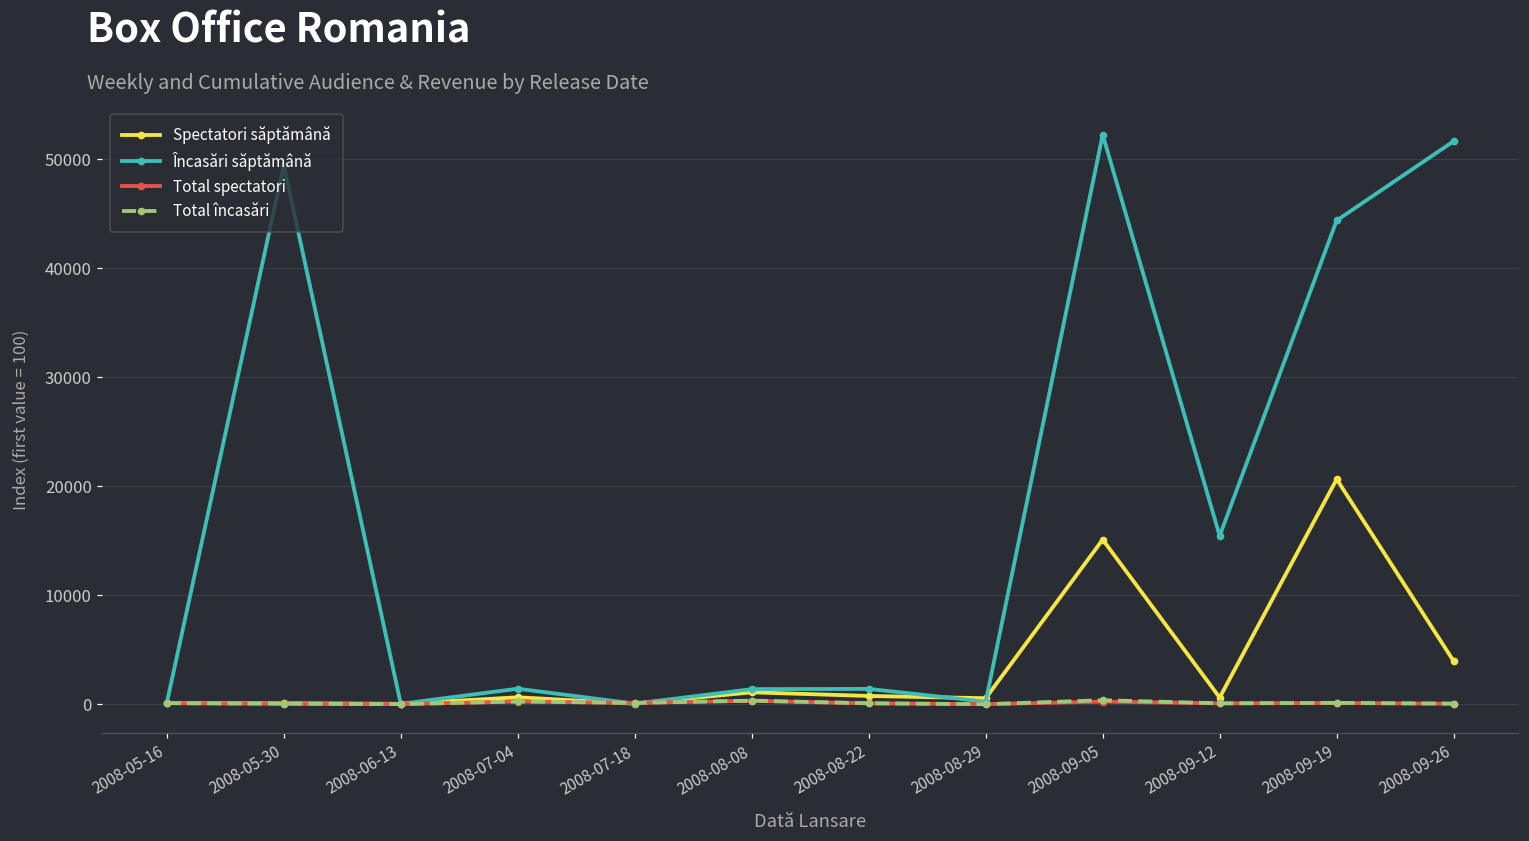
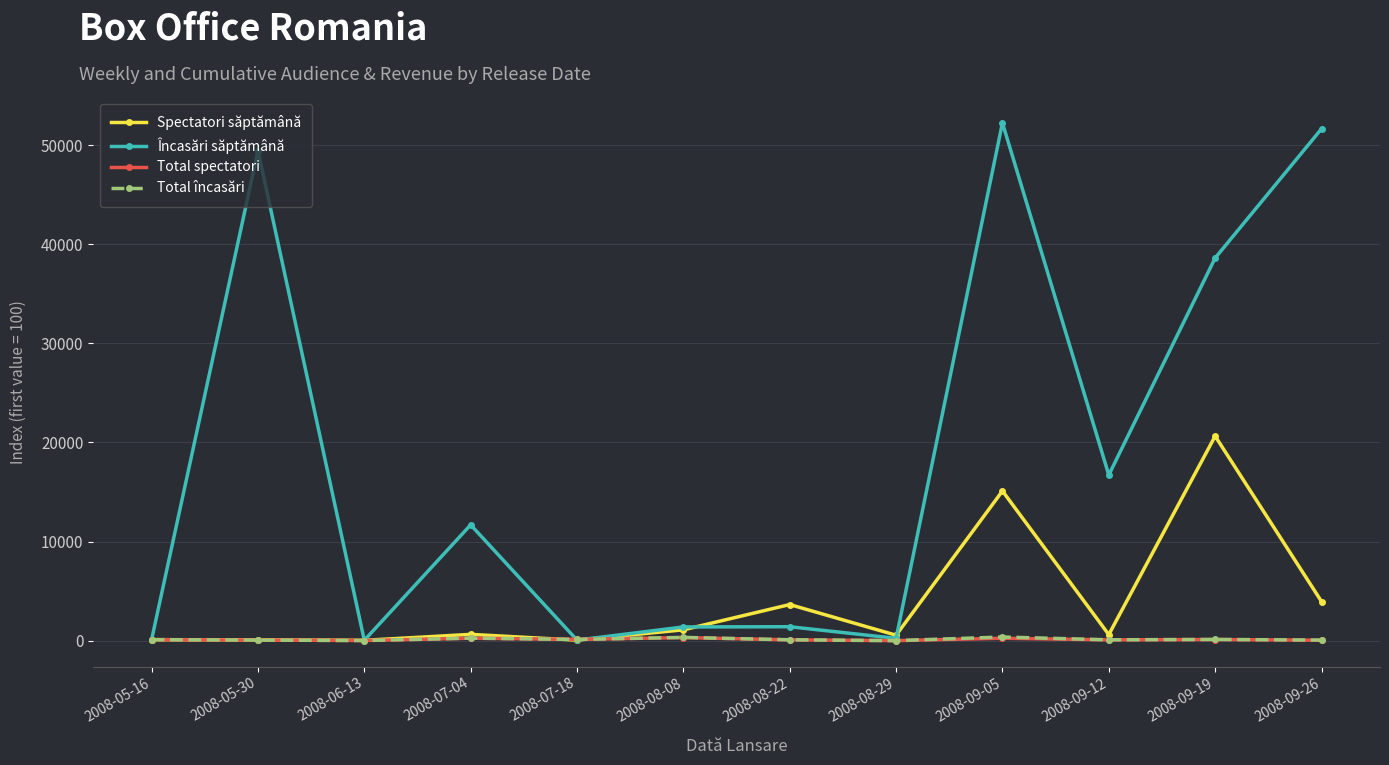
  {
    "Spectatori săptămână": {
      "2008-07-04": 1000,
      "2008-08-08": 1000,
-     "2008-08-22": 1000,
+     "2008-08-22": 4000,
      "2008-08-29": 1000,
      "2008-09-05": 15000,
      "2008-09-12": 1000,
      "2008-09-19": 21000,
      "2008-09-26": 4000
    },
    "Încasări săptămână": {
-     "2008-07-04": 1000,
+     "2008-07-04": 12000,
      "2008-08-08": 1000,
      "2008-08-22": 1000,
      "2008-09-05": 52000,
-     "2008-09-12": 15000,
-     "2008-09-19": 44000,
+     "2008-09-12": 17000,
+     "2008-09-19": 39000,
      "2008-09-26": 52000
    }
  }
